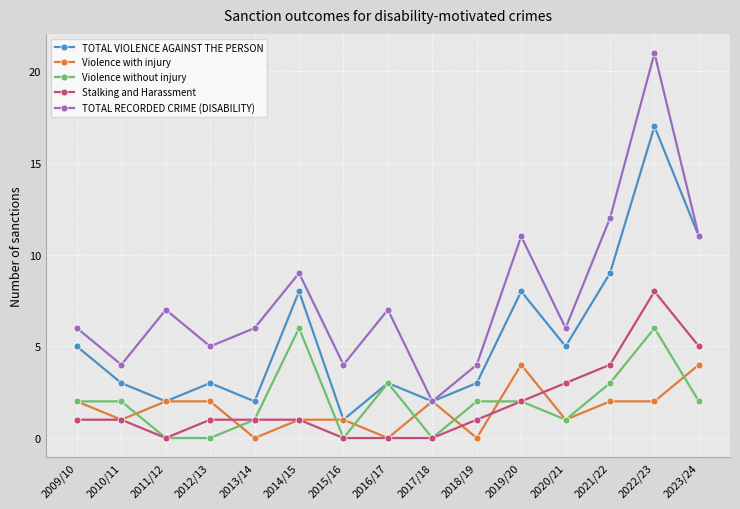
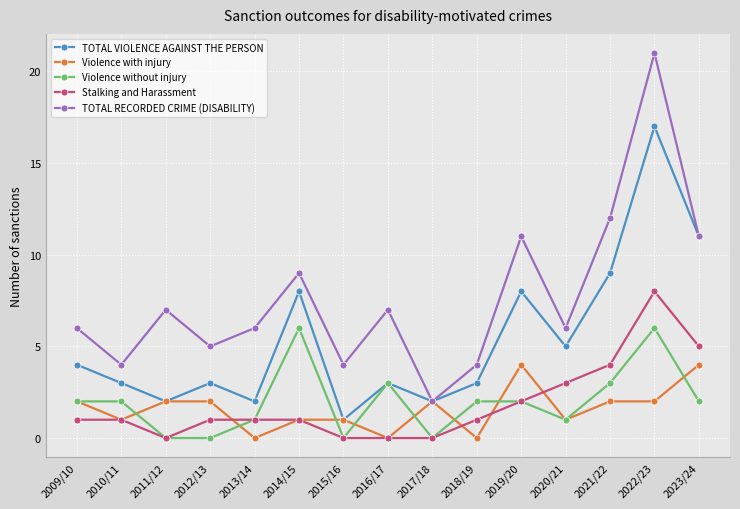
  {
    "TOTAL VIOLENCE AGAINST THE PERSON": {
-     "2009/10": 5,
+     "2009/10": 4,
      "2010/11": 3,
      "2012/13": 3,
      "2013/14": 2,
      "2014/15": 8,
      "2018/19": 3,
      "2019/20": 8,
      "2020/21": 5,
      "2021/22": 9,
      "2022/23": 17
    },
    "Violence with injury": {
      "2012/13": 2,
      "2013/14": 0,
      "2018/19": 0,
      "2019/20": 4,
      "2021/22": 2,
      "2022/23": 2,
      "2023/24": 4
    },
    "Violence without injury": {
      "2010/11": 2,
      "2012/13": 0,
      "2014/15": 6,
      "2018/19": 2,
      "2021/22": 3,
      "2022/23": 6,
      "2023/24": 2
    },
    "Stalking and Harassment": {
      "2009/10": 1,
      "2012/13": 1,
      "2018/19": 1,
      "2020/21": 3,
      "2021/22": 4,
      "2022/23": 8,
      "2023/24": 5
    },
    "TOTAL RECORDED CRIME (DISABILITY)": {
      "2009/10": 6,
      "2010/11": 4,
      "2011/12": 7,
      "2012/13": 5,
      "2013/14": 6,
      "2014/15": 9,
      "2015/16": 4,
      "2016/17": 7,
      "2018/19": 4,
      "2019/20": 11,
      "2020/21": 6,
      "2021/22": 12,
      "2022/23": 21
    }
  }
